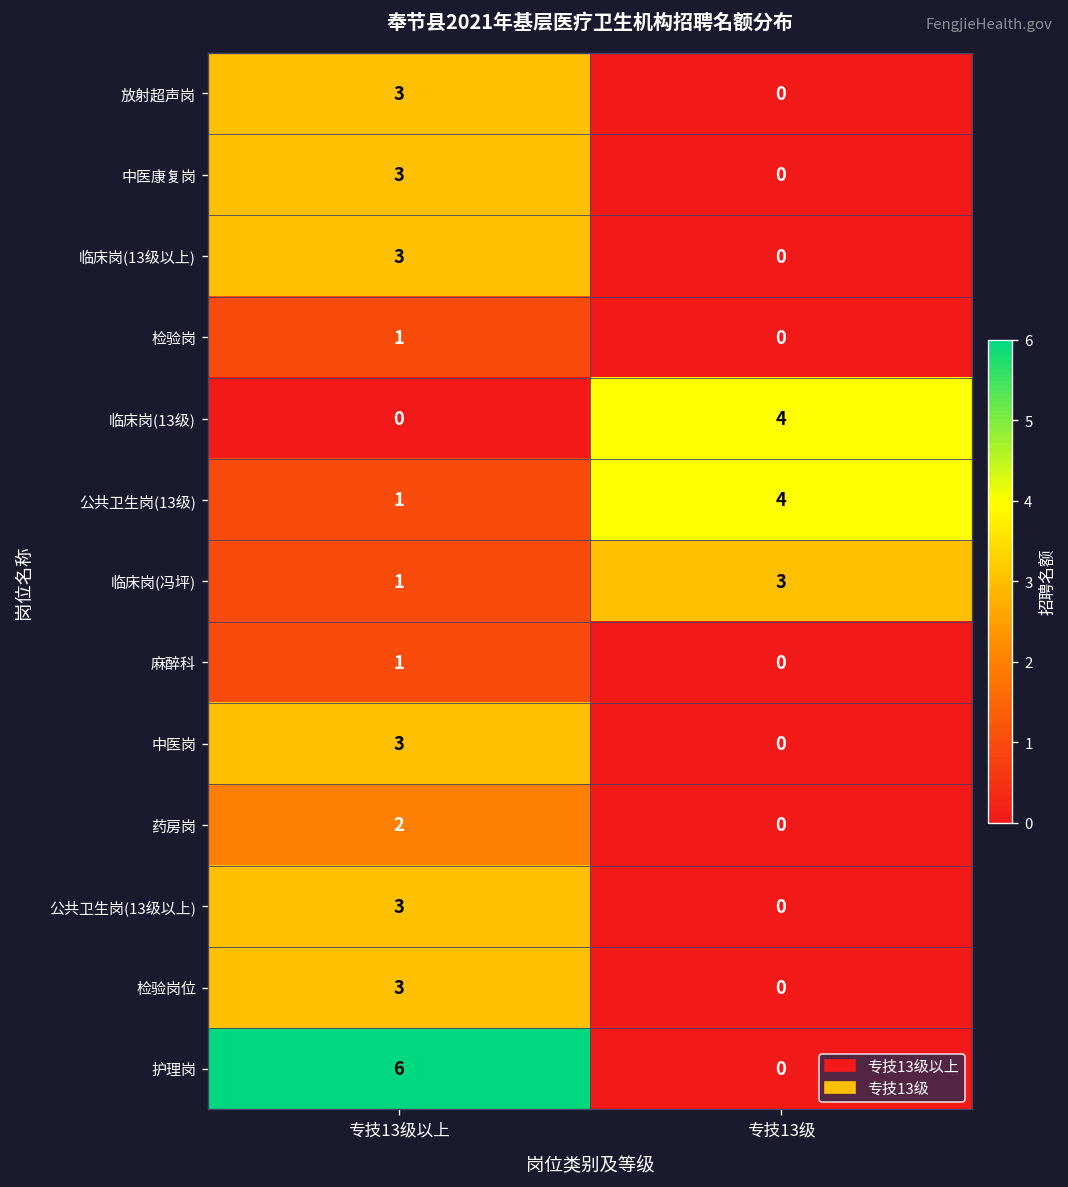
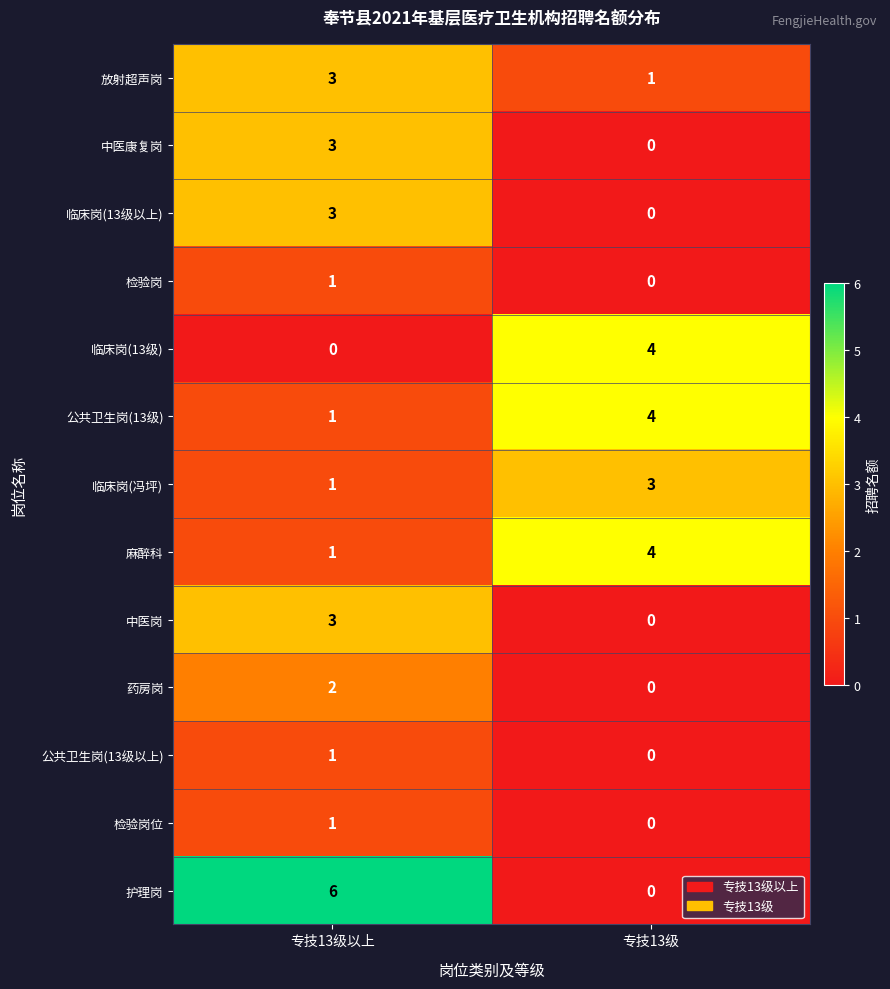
  {
    "放射超声岗": {
      "专技13级以上": 3,
-     "专技13级": 0
+     "专技13级": 1
    },
    "中医康复岗": {
      "专技13级以上": 3,
      "专技13级": 0
    },
    "临床岗(13级以上)": {
      "专技13级以上": 3,
      "专技13级": 0
    },
    "检验岗": {
      "专技13级以上": 1,
      "专技13级": 0
    },
    "临床岗(13级)": {
      "专技13级以上": 0,
      "专技13级": 4
    },
    "公共卫生岗(13级)": {
      "专技13级以上": 1,
      "专技13级": 4
    },
    "临床岗(冯坪)": {
      "专技13级以上": 1,
      "专技13级": 3
    },
    "麻醉科": {
      "专技13级以上": 1,
-     "专技13级": 0
+     "专技13级": 4
    },
    "中医岗": {
      "专技13级以上": 3,
      "专技13级": 0
    },
    "药房岗": {
      "专技13级以上": 2,
      "专技13级": 0
    },
    "公共卫生岗(13级以上)": {
-     "专技13级以上": 3,
+     "专技13级以上": 1,
      "专技13级": 0
    },
    "检验岗位": {
-     "专技13级以上": 3,
+     "专技13级以上": 1,
      "专技13级": 0
    },
    "护理岗": {
      "专技13级以上": 6,
      "专技13级": 0
    }
  }
